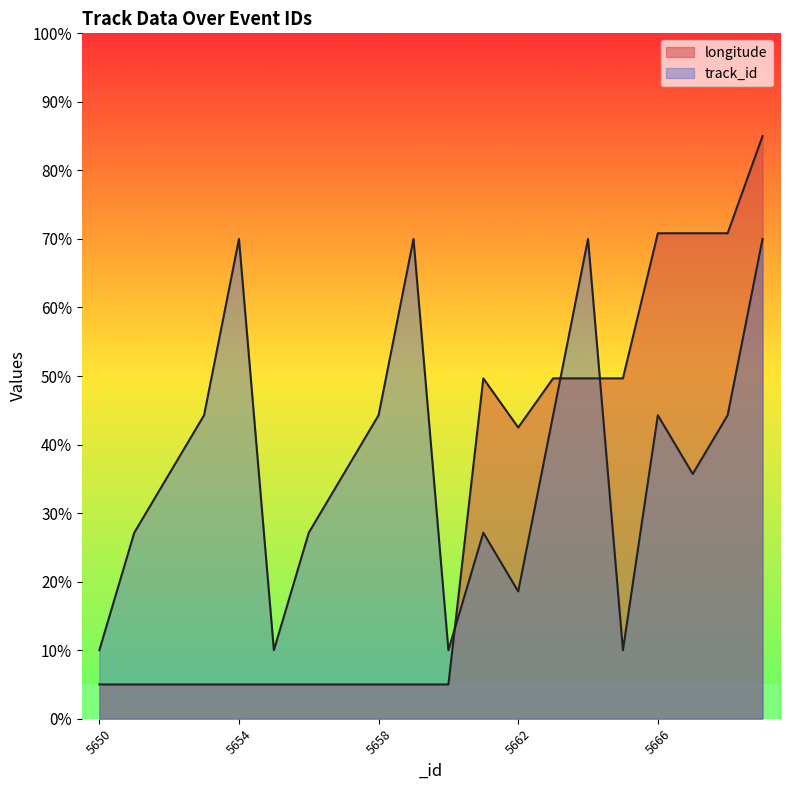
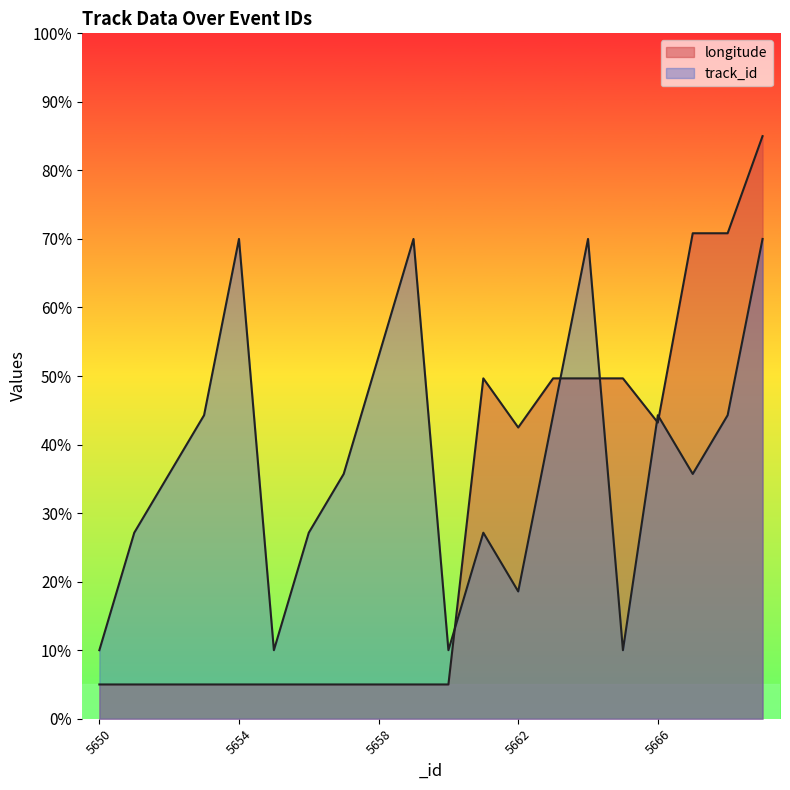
  {
    "longitude": {
      "5662": "42%",
-     "5666": "71%"
+     "5666": "43%"
    },
    "track_id": {
      "5650": "10%",
      "5654": "70%",
-     "5658": "44%",
+     "5658": "53%",
      "5662": "19%",
      "5666": "44%"
    }
  }
